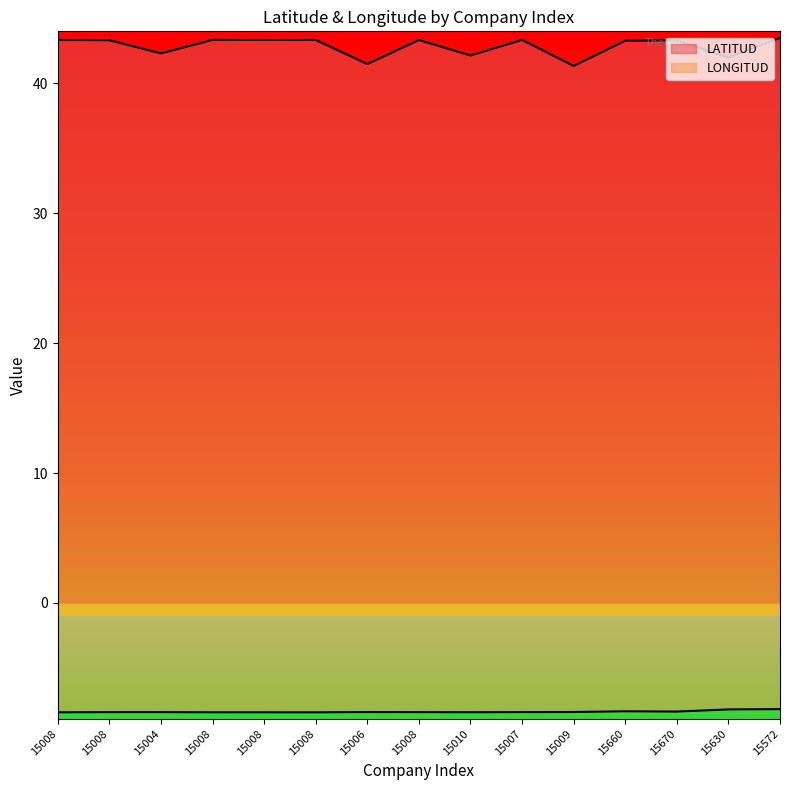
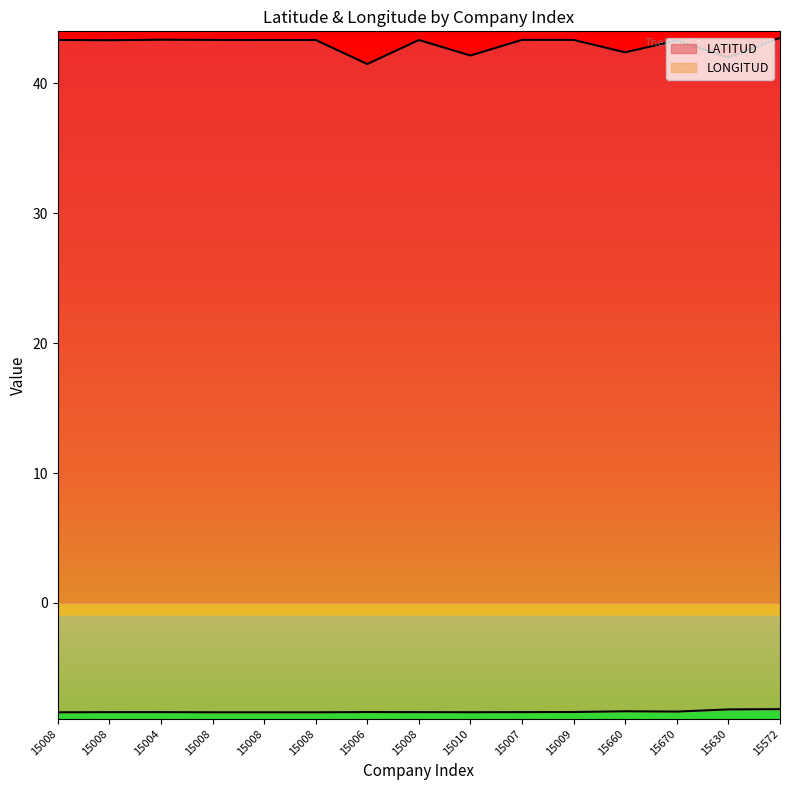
  {
    "LATITUD": {
-     "15004": 42.3,
+     "15004": 43.4,
      "15006": 41.5,
      "15010": 42.2,
      "15007": 43.4,
-     "15009": 41.3,
-     "15660": 43.3,
+     "15009": 43.4,
+     "15660": 42.4,
      "15572": 43.5
    }
  }
